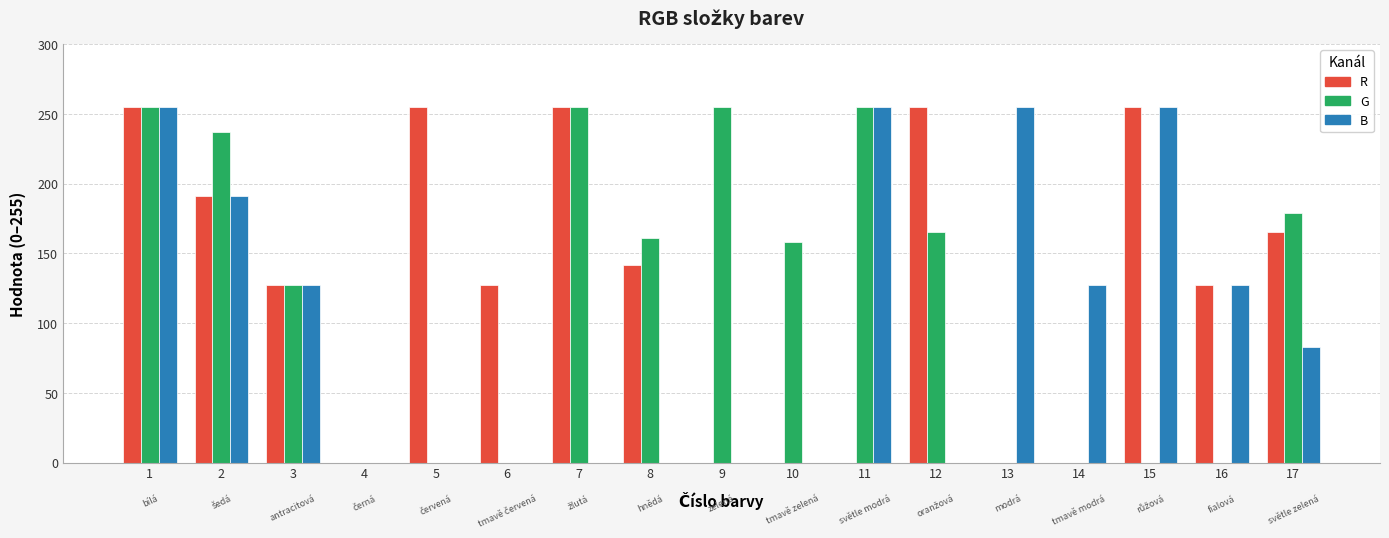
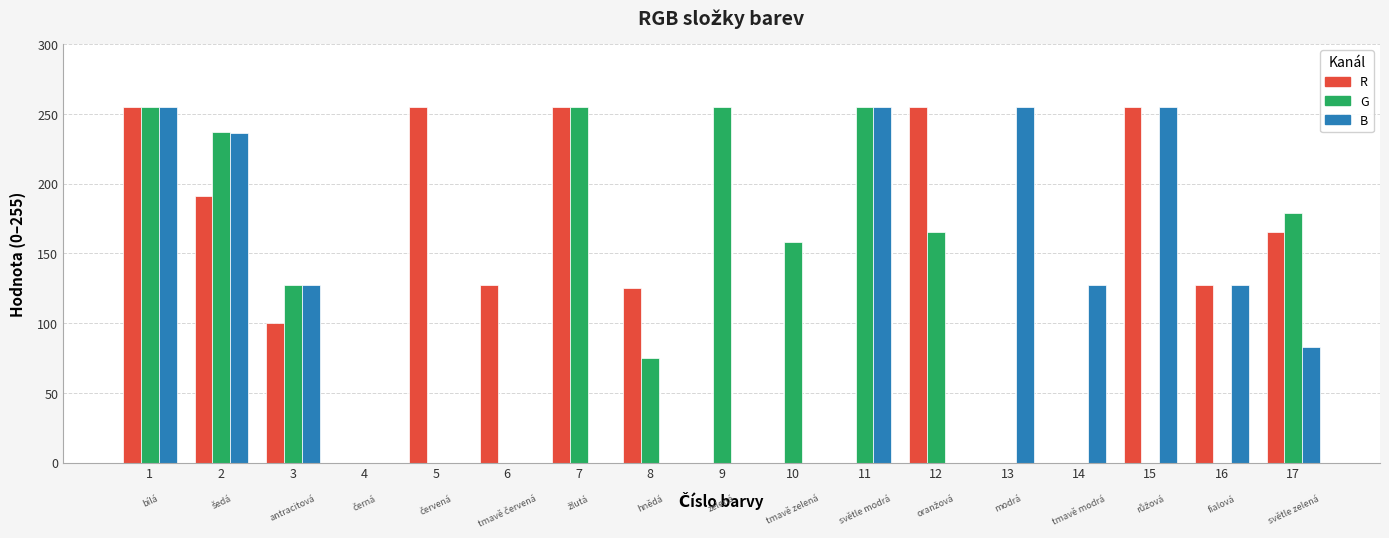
  {
    "R": {
      "1": 255,
      "2": 191,
-     "3": 128,
+     "3": 100,
      "4": 0,
      "5": 255,
      "6": 128,
      "7": 255,
-     "8": 142,
+     "8": 125,
      "9": 0,
      "10": 0,
      "11": 0,
      "12": 255,
      "13": 0,
      "14": 0,
      "15": 255,
      "16": 127,
      "17": 165
    },
    "G": {
      "1": 255,
      "2": 237,
      "3": 128,
      "4": 0,
      "5": 0,
      "6": 0,
      "7": 255,
-     "8": 161,
+     "8": 75,
      "9": 255,
      "10": 158,
      "11": 255,
      "12": 165,
      "13": 0,
      "14": 0,
      "15": 0,
      "16": 0,
      "17": 179
    },
    "B": {
      "1": 255,
-     "2": 191,
+     "2": 236,
      "3": 128,
      "4": 0,
      "5": 0,
      "6": 0,
      "7": 0,
      "8": 0,
      "9": 0,
      "10": 0,
      "11": 255,
      "12": 0,
      "13": 255,
      "14": 128,
      "15": 255,
      "16": 127,
      "17": 83
    }
  }
